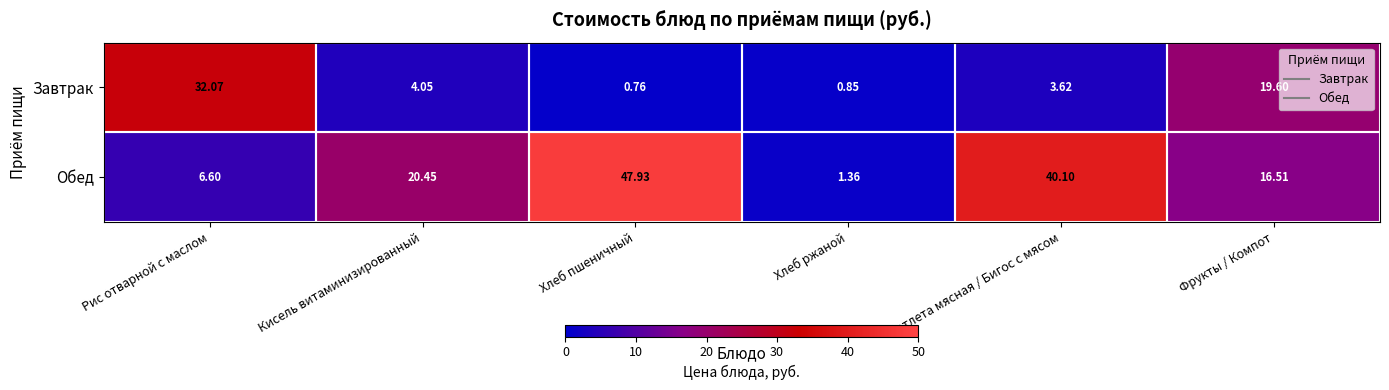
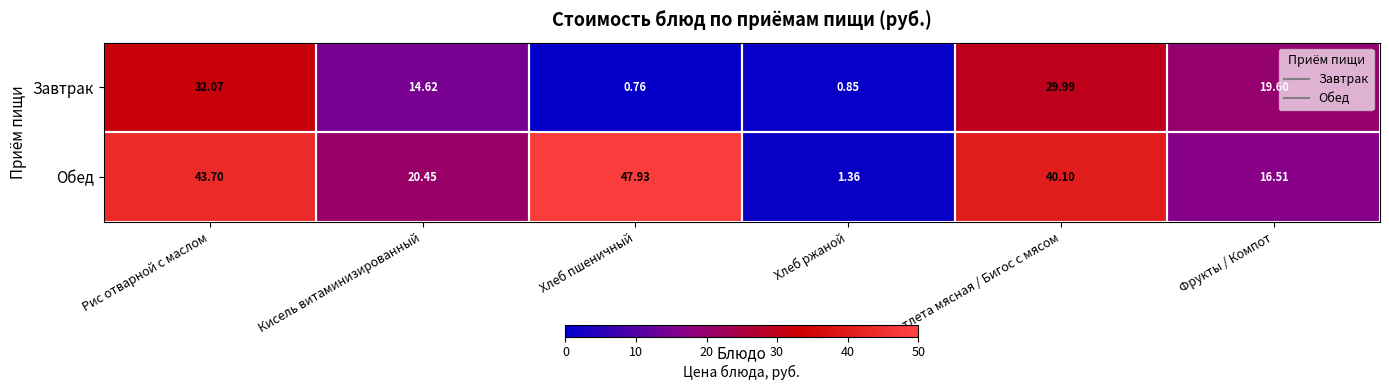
  {
    "Завтрак": {
      "Рис отварной с маслом": 32.07,
-     "Кисель витаминизированный": 4.05,
+     "Кисель витаминизированный": 14.62,
      "Хлеб пшеничный": 0.76,
      "Хлеб ржаной": 0.85,
-     "Котлета мясная / Бигос с мясом": 3.62
+     "Котлета мясная / Бигос с мясом": 29.99
    },
    "Обед": {
-     "Рис отварной с маслом": 6.60,
+     "Рис отварной с маслом": 43.70,
      "Кисель витаминизированный": 20.45,
      "Хлеб пшеничный": 47.93,
      "Хлеб ржаной": 1.36,
      "Котлета мясная / Бигос с мясом": 40.10,
      "Фрукты / Компот": 16.51
    }
  }
